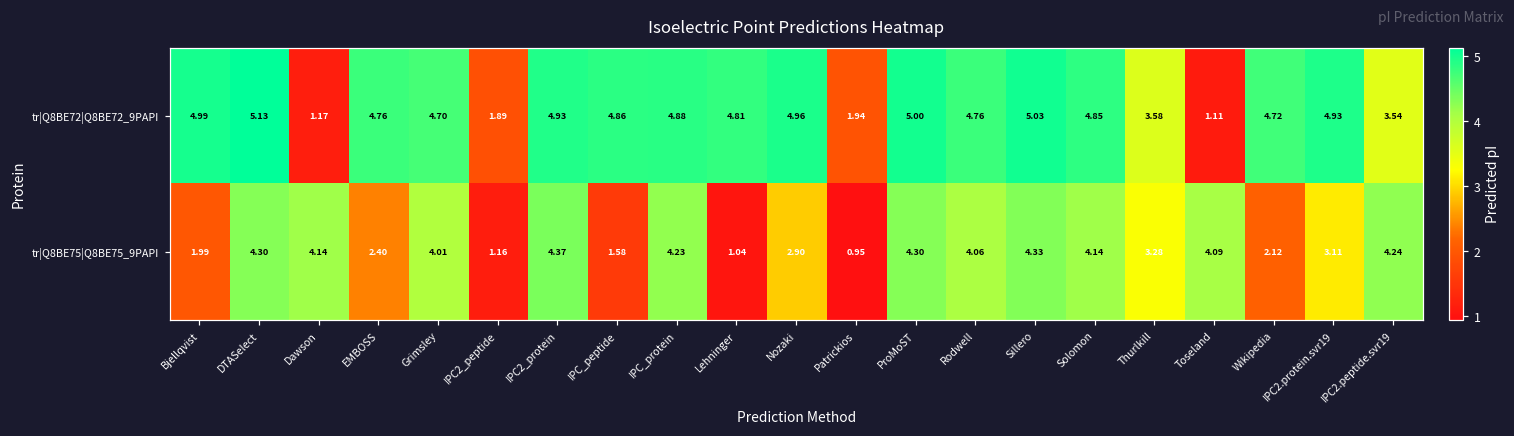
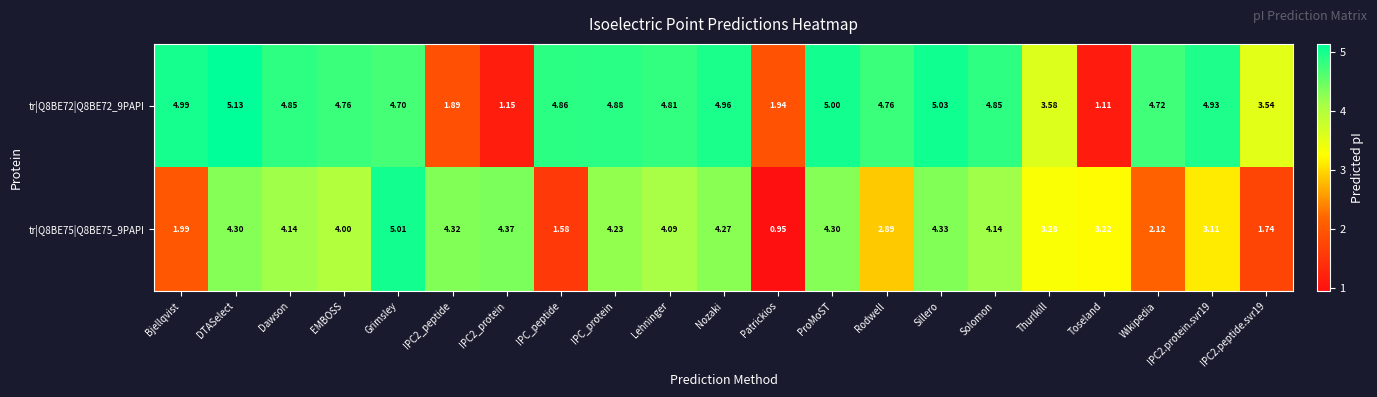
  {
    "tr|Q8BE72|Q8BE72_9PAPI": {
      "Bjellqvist": 4.99,
      "DTASelect": 5.13,
-     "Dawson": 1.17,
+     "Dawson": 4.85,
      "EMBOSS": 4.76,
      "Grimsley": 4.70,
      "IPC2_peptide": 1.89,
-     "IPC2_protein": 4.93,
+     "IPC2_protein": 1.15,
      "IPC_peptide": 4.86,
      "IPC_protein": 4.88,
      "Lehninger": 4.81,
      "Nozaki": 4.96,
      "Patrickios": 1.94,
      "ProMoST": 5.00,
      "Rodwell": 4.76,
      "Sillero": 5.03,
      "Solomon": 4.85,
      "Thurlkill": 3.58,
      "Toseland": 1.11,
      "Wikipedia": 4.72,
      "IPC2.protein.svr19": 4.93,
      "IPC2.peptide.svr19": 3.54
    },
    "tr|Q8BE75|Q8BE75_9PAPI": {
      "Bjellqvist": 1.99,
      "DTASelect": 4.30,
      "Dawson": 4.14,
-     "EMBOSS": 2.40,
-     "Grimsley": 4.01,
-     "IPC2_peptide": 1.16,
+     "EMBOSS": 4.00,
+     "Grimsley": 5.01,
+     "IPC2_peptide": 4.32,
      "IPC2_protein": 4.37,
      "IPC_peptide": 1.58,
      "IPC_protein": 4.23,
-     "Lehninger": 1.04,
-     "Nozaki": 2.90,
+     "Lehninger": 4.09,
+     "Nozaki": 4.27,
      "Patrickios": 0.95,
      "ProMoST": 4.30,
-     "Rodwell": 4.06,
+     "Rodwell": 2.89,
      "Sillero": 4.33,
      "Solomon": 4.14,
      "Thurlkill": 3.28,
-     "Toseland": 4.09,
+     "Toseland": 3.22,
      "Wikipedia": 2.12,
      "IPC2.protein.svr19": 3.11,
-     "IPC2.peptide.svr19": 4.24
+     "IPC2.peptide.svr19": 1.74
    }
  }
